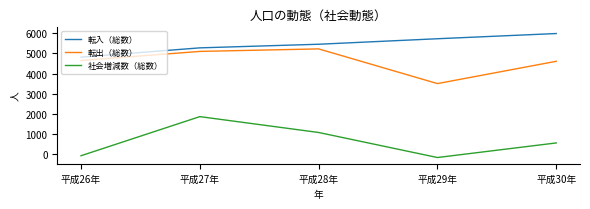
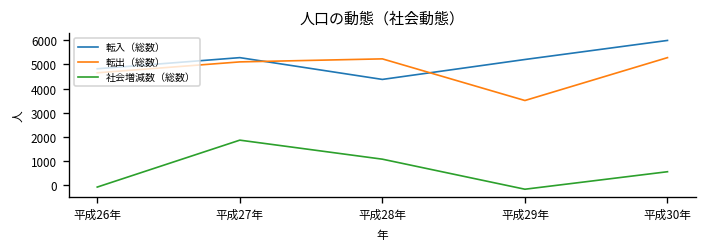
  {
    "転入（総数）": {
      "平成27年": 5300,
-     "平成28年": 5500,
-     "平成29年": 5700,
+     "平成28年": 4400,
+     "平成29年": 5200,
      "平成30年": 6000
    },
    "転出（総数）": {
      "平成27年": 5100,
      "平成28年": 5200,
      "平成29年": 3500,
-     "平成30年": 4600
+     "平成30年": 5300
    },
    "社会増減数（総数）": {
      "平成26年": -100,
      "平成27年": 1900,
      "平成28年": 1100,
      "平成29年": -200,
      "平成30年": 600
    }
  }
